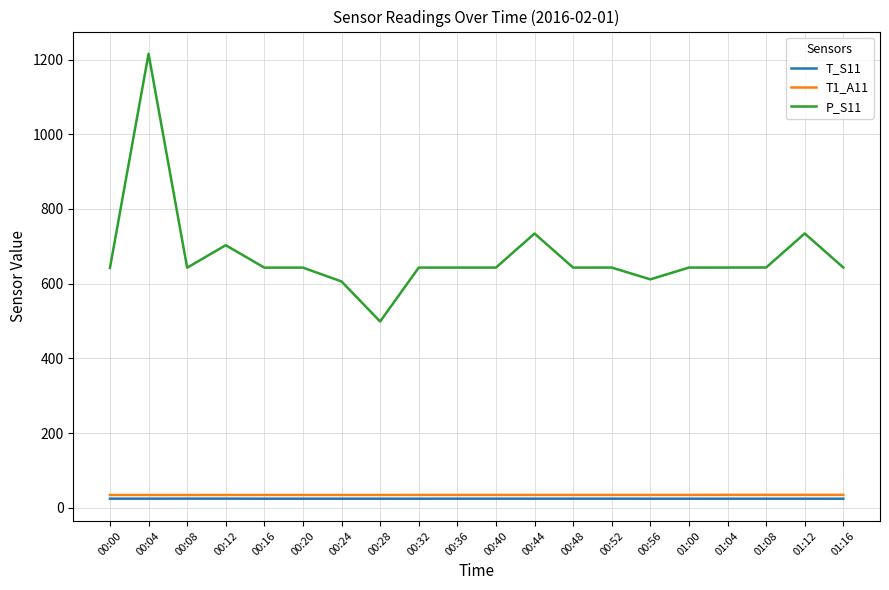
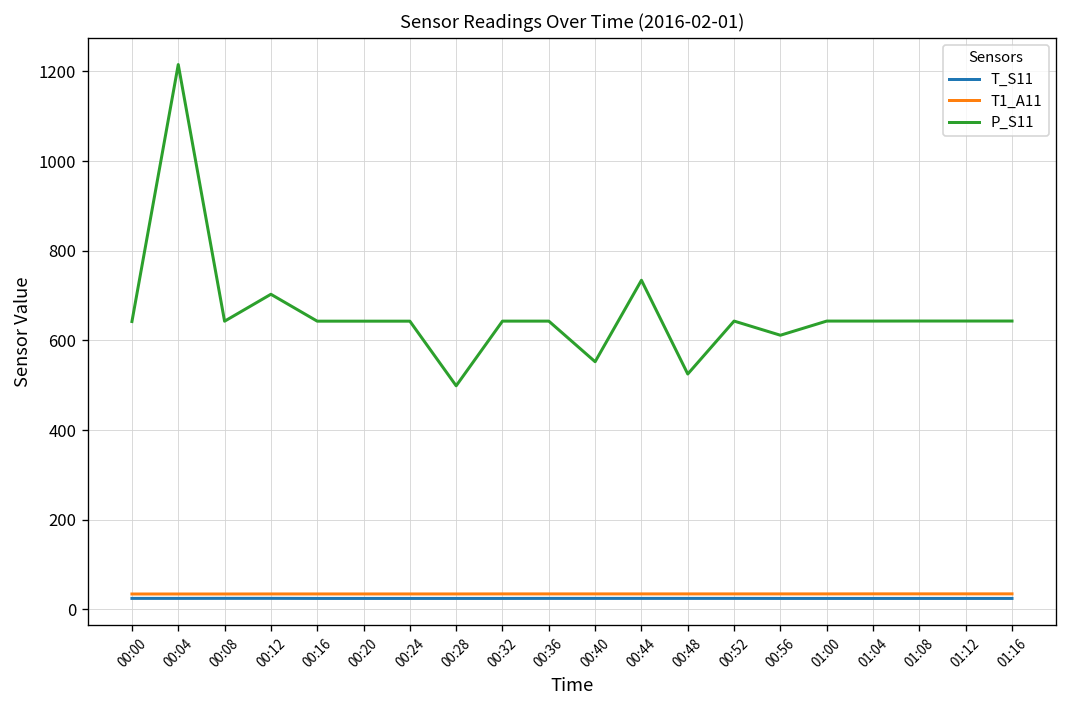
  {
    "T_S11": {
      "00:00": 20,
      "00:04": 20,
      "00:08": 20,
      "00:12": 20,
      "00:16": 20,
      "00:20": 20,
      "00:24": 20,
      "00:28": 20,
      "00:32": 20,
      "00:36": 20,
      "00:40": 20,
      "00:44": 20,
      "00:48": 20,
      "00:52": 20,
      "00:56": 20,
      "01:00": 20,
      "01:04": 20,
      "01:08": 20,
      "01:12": 20,
      "01:16": 20
    },
    "T1_A11": {
      "00:00": 30,
      "00:04": 30,
      "00:08": 30,
      "00:12": 30,
      "00:16": 30,
      "00:20": 30,
      "00:24": 30,
      "00:28": 30,
      "00:32": 30,
      "00:36": 30,
      "00:40": 30,
      "00:44": 30,
      "00:48": 30,
      "00:52": 30,
      "00:56": 30,
      "01:00": 30,
      "01:04": 30,
      "01:08": 30,
      "01:12": 30,
      "01:16": 30
    },
    "P_S11": {
      "00:00": 640,
      "00:04": 1220,
      "00:08": 640,
      "00:12": 700,
      "00:16": 640,
      "00:20": 640,
-     "00:24": 610,
+     "00:24": 640,
      "00:28": 500,
      "00:32": 640,
      "00:36": 640,
-     "00:40": 640,
+     "00:40": 550,
      "00:44": 730,
-     "00:48": 640,
+     "00:48": 530,
      "00:52": 640,
      "00:56": 610,
      "01:00": 640,
      "01:04": 640,
      "01:08": 640,
-     "01:12": 730,
+     "01:12": 640,
      "01:16": 640
    }
  }
